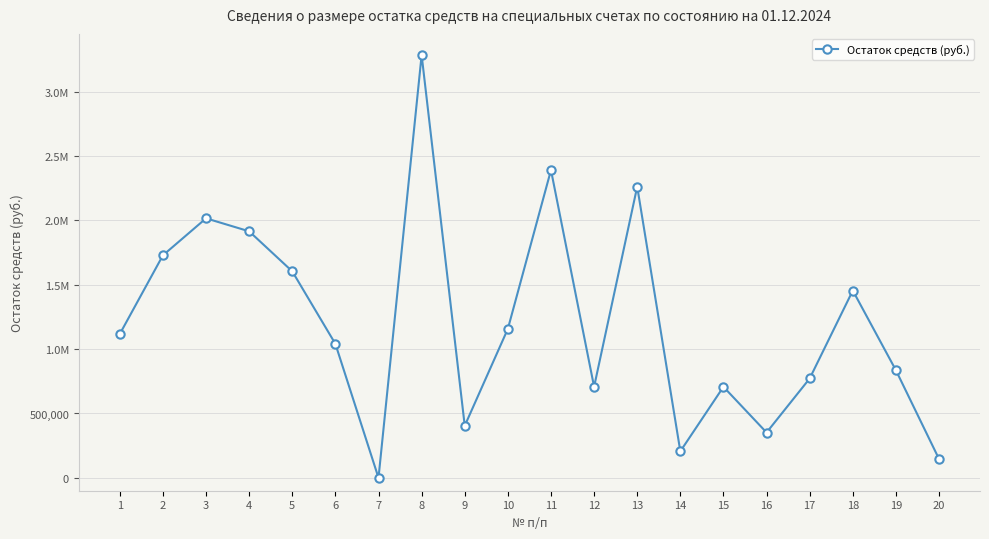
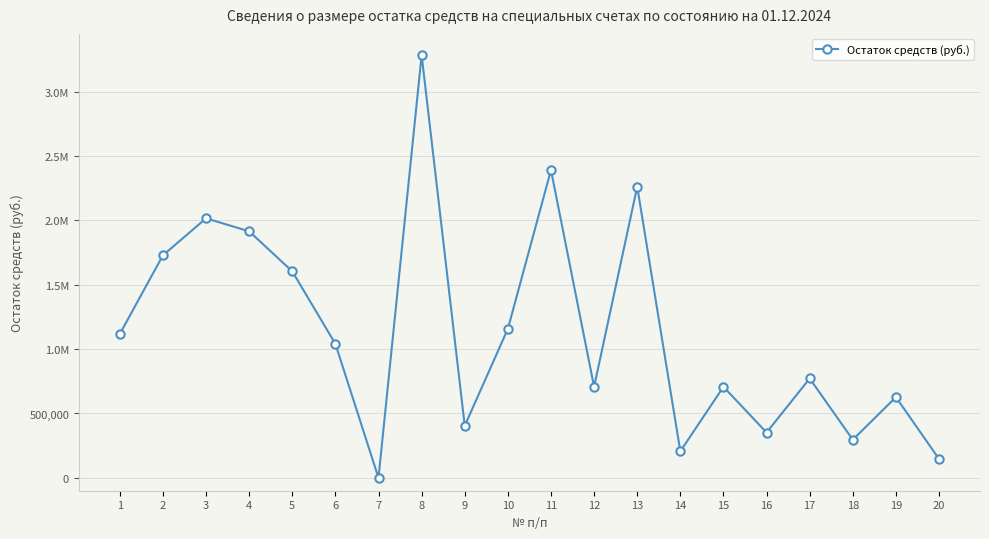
  {
    "1": "1,120,000",
    "2": "1,730,000",
    "3": "2,020,000",
    "4": "1,920,000",
    "5": "1,600,000",
    "6": "1,040,000",
    "7": "0",
    "8": "3,280,000",
    "9": "400,000",
    "10": "1,160,000",
    "11": "2,390,000",
    "12": "710,000",
    "13": "2,260,000",
    "14": "210,000",
    "15": "710,000",
    "16": "350,000",
    "17": "770,000",
-   "18": "1,460,000",
-   "19": "840,000",
+   "18": "300,000",
+   "19": "630,000",
    "20": "150,000"
  }
